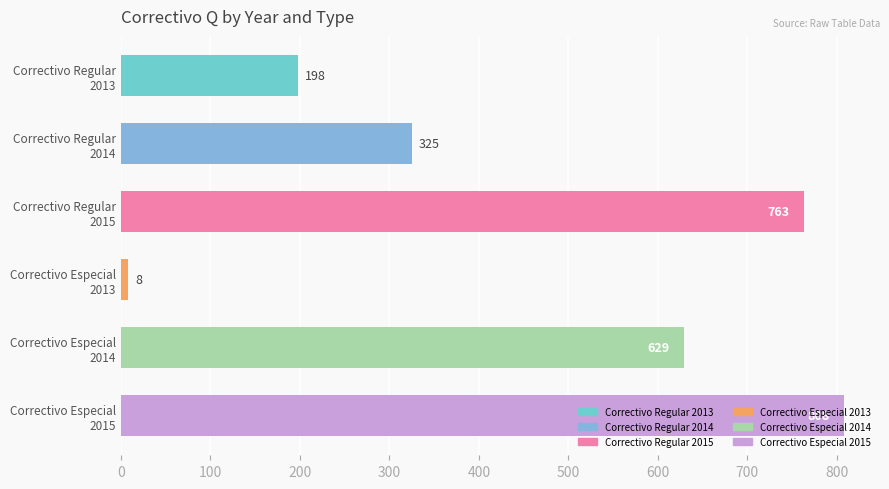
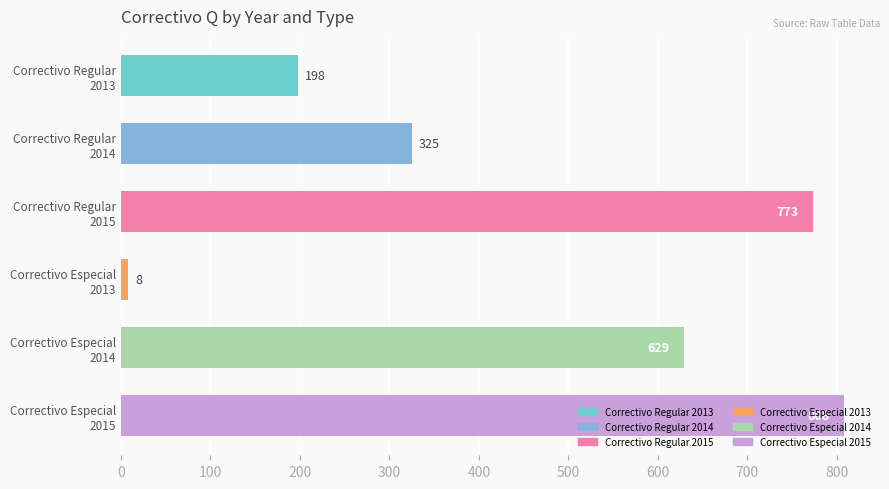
  {
    "Correctivo Regular 2013": 198,
    "Correctivo Regular 2014": 325,
-   "Correctivo Regular 2015": 763,
+   "Correctivo Regular 2015": 773,
    "Correctivo Especial 2013": 8,
    "Correctivo Especial 2014": 629,
    "Correctivo Especial 2015": 808
  }
